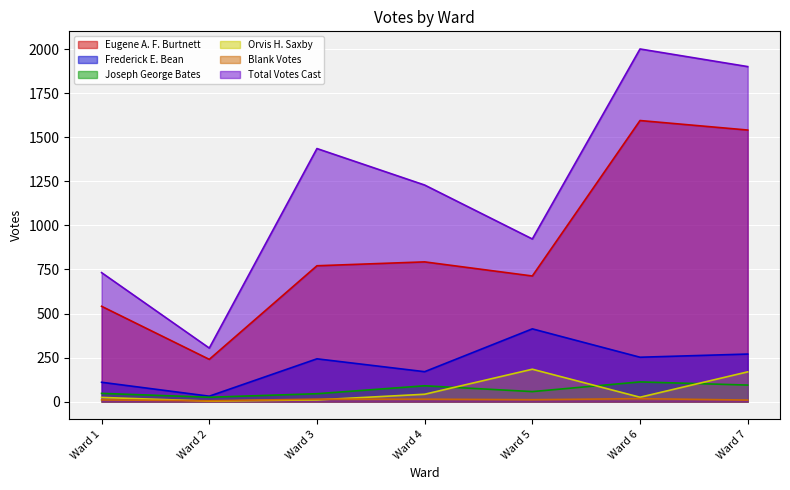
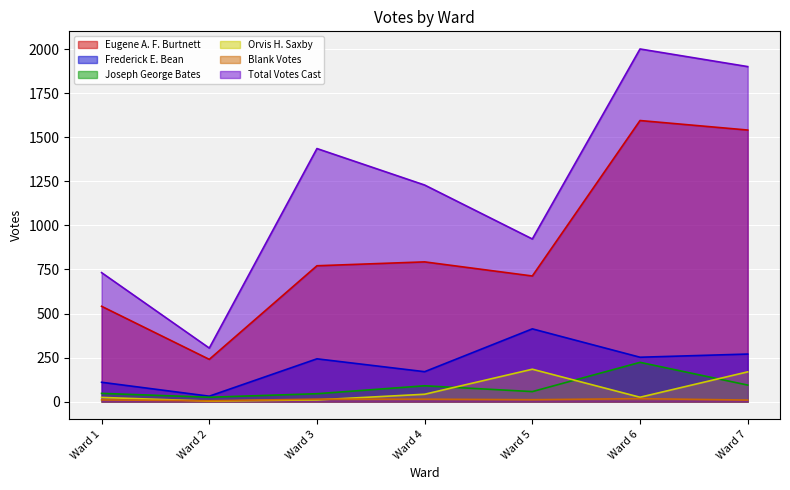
  {
    "Eugene A. F. Burtnett": {
      "Ward 1": 540,
      "Ward 2": 240,
      "Ward 3": 770,
      "Ward 4": 790,
      "Ward 5": 710,
      "Ward 6": 1600,
      "Ward 7": 1540
    },
    "Frederick E. Bean": {
      "Ward 1": 110,
      "Ward 3": 240,
      "Ward 4": 170,
      "Ward 5": 410,
      "Ward 6": 250,
      "Ward 7": 270
    },
    "Joseph George Bates": {
      "Ward 1": 50,
      "Ward 3": 50,
      "Ward 4": 90,
      "Ward 5": 60,
-     "Ward 6": 110,
+     "Ward 6": 220,
      "Ward 7": 90
    },
    "Orvis H. Saxby": {
      "Ward 4": 40,
      "Ward 5": 180,
      "Ward 7": 170
    },
    "Blank Votes": {
      "Ward 4": 10,
      "Ward 5": 10,
      "Ward 7": 10
    },
    "Total Votes Cast": {
      "Ward 1": 730,
      "Ward 2": 300,
      "Ward 3": 1440,
      "Ward 4": 1230,
      "Ward 5": 920,
      "Ward 6": 2000,
      "Ward 7": 1900
    }
  }
